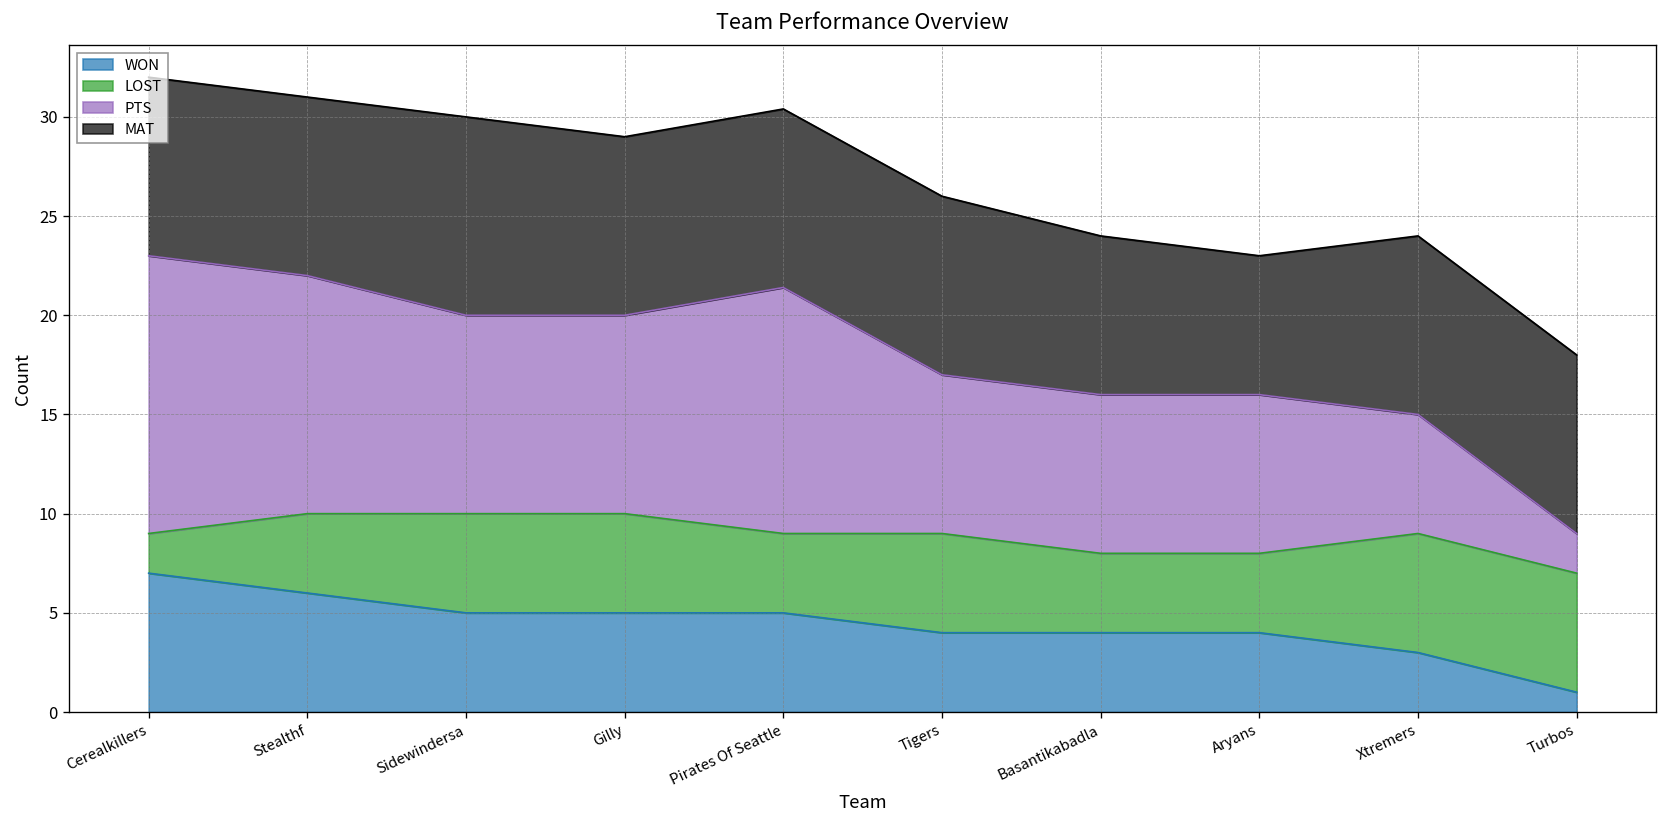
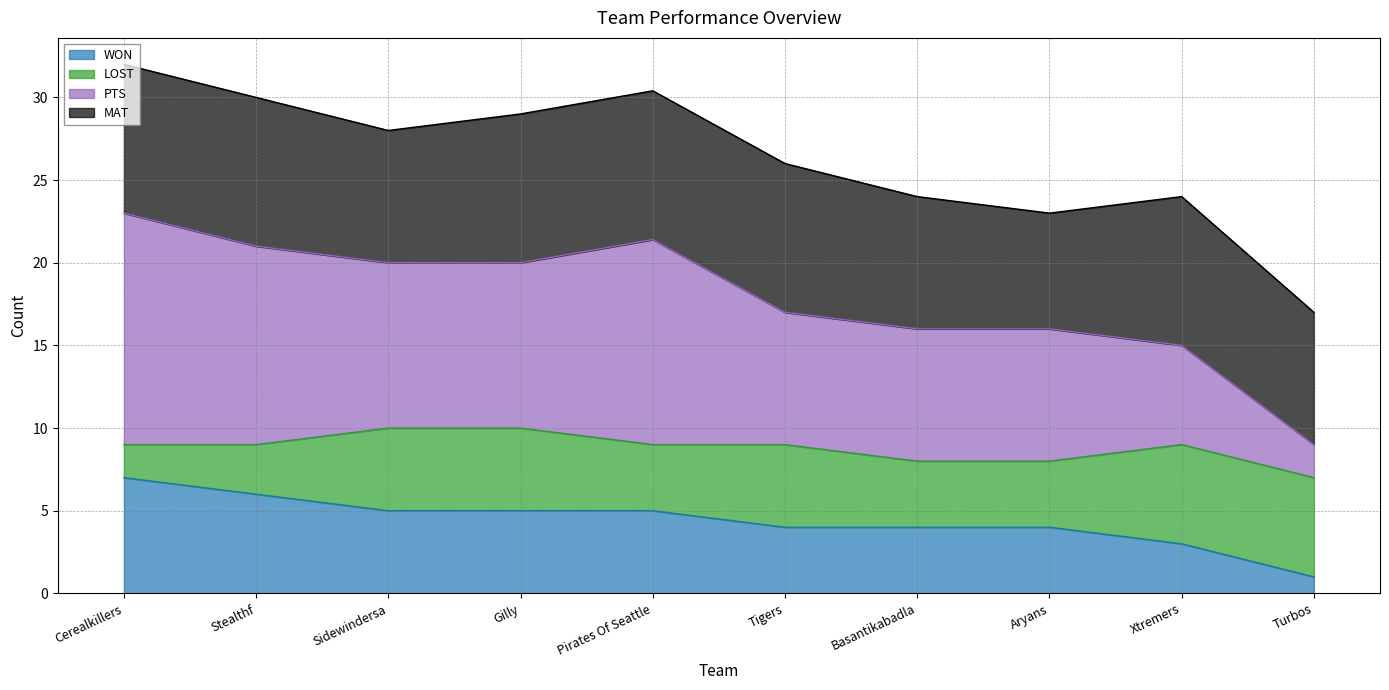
  {
    "WON": {
      "Cerealkillers": 7,
      "Stealthf": 6,
      "Sidewindersa": 5,
      "Gilly": 5,
      "Pirates Of Seattle": 5,
      "Tigers": 4,
      "Basantikabadla": 4,
      "Aryans": 4,
      "Xtremers": 3,
      "Turbos": 1
    },
    "LOST": {
      "Cerealkillers": 9,
-     "Stealthf": 4,
+     "Stealthf": 3,
      "Sidewindersa": 10,
      "Gilly": 10,
      "Pirates Of Seattle": 9,
      "Tigers": 9,
      "Basantikabadla": 8,
      "Aryans": 8,
      "Xtremers": 9,
      "Turbos": 7
    },
    "PTS": {
      "Cerealkillers": 14,
      "Stealthf": 12,
      "Sidewindersa": 10,
      "Gilly": 10,
      "Pirates Of Seattle": 12.4,
      "Tigers": 8,
      "Basantikabadla": 8,
      "Aryans": 8,
      "Xtremers": 6,
      "Turbos": 2
    },
    "MAT": {
      "Stealthf": 9,
-     "Sidewindersa": 10,
+     "Sidewindersa": 8,
      "Gilly": 9,
      "Pirates Of Seattle": 9,
      "Tigers": 9,
      "Basantikabadla": 8,
      "Aryans": 7,
      "Xtremers": 9,
-     "Turbos": 9
+     "Turbos": 8
    }
  }
